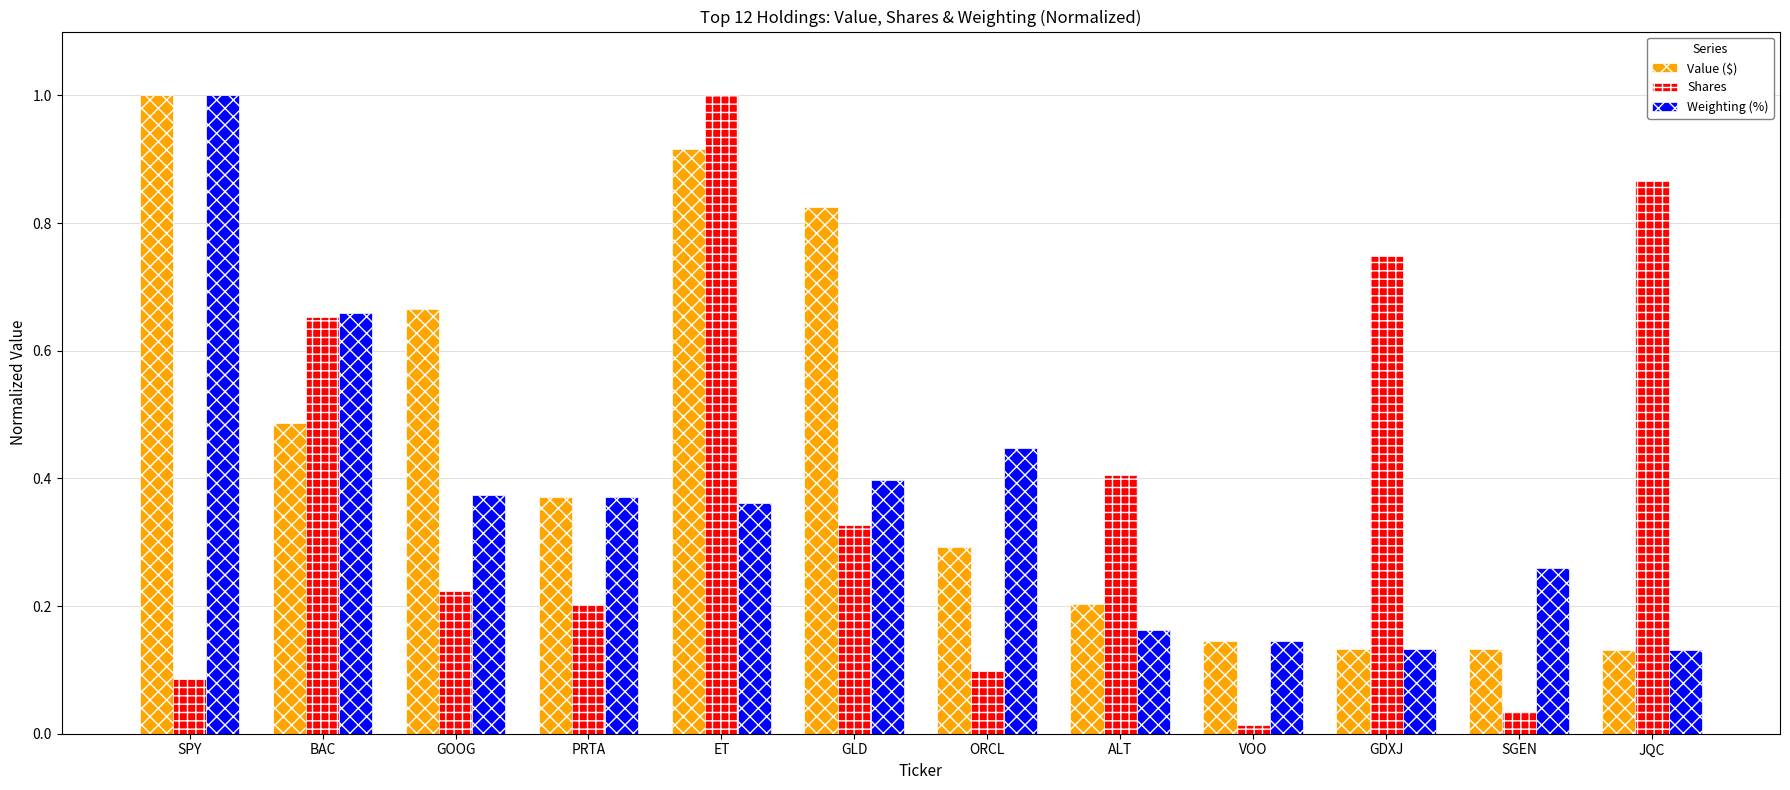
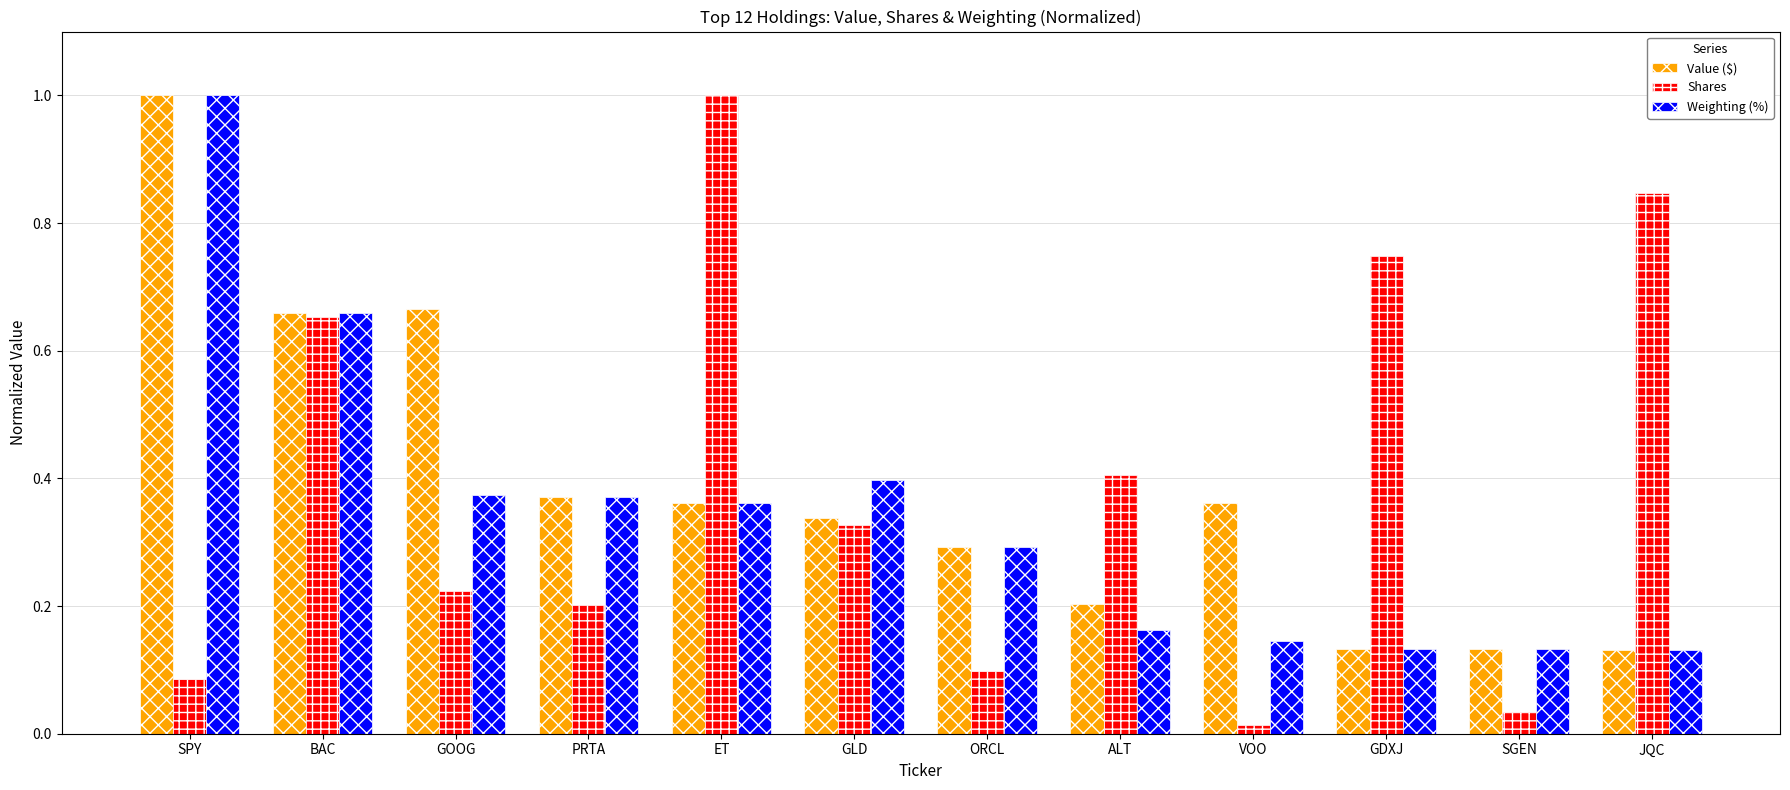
  {
    "Value ($)": {
      "SPY": 1.00,
-     "BAC": 0.49,
+     "BAC": 0.66,
      "GOOG": 0.66,
      "PRTA": 0.37,
-     "ET": 0.92,
-     "GLD": 0.83,
+     "ET": 0.36,
+     "GLD": 0.34,
      "ORCL": 0.29,
      "ALT": 0.20,
-     "VOO": 0.15,
+     "VOO": 0.36,
      "GDXJ": 0.13,
      "SGEN": 0.13,
      "JQC": 0.13
    },
    "Shares": {
      "SPY": 0.09,
      "BAC": 0.65,
      "GOOG": 0.22,
      "PRTA": 0.20,
      "ET": 1.00,
      "GLD": 0.33,
      "ORCL": 0.10,
      "ALT": 0.41,
      "VOO": 0.01,
      "GDXJ": 0.75,
      "SGEN": 0.03,
-     "JQC": 0.87
+     "JQC": 0.85
    },
    "Weighting (%)": {
      "SPY": 1.00,
      "BAC": 0.66,
      "GOOG": 0.37,
      "PRTA": 0.37,
      "ET": 0.36,
      "GLD": 0.40,
-     "ORCL": 0.45,
+     "ORCL": 0.29,
      "ALT": 0.16,
      "VOO": 0.15,
      "GDXJ": 0.13,
-     "SGEN": 0.26,
+     "SGEN": 0.13,
      "JQC": 0.13
    }
  }
